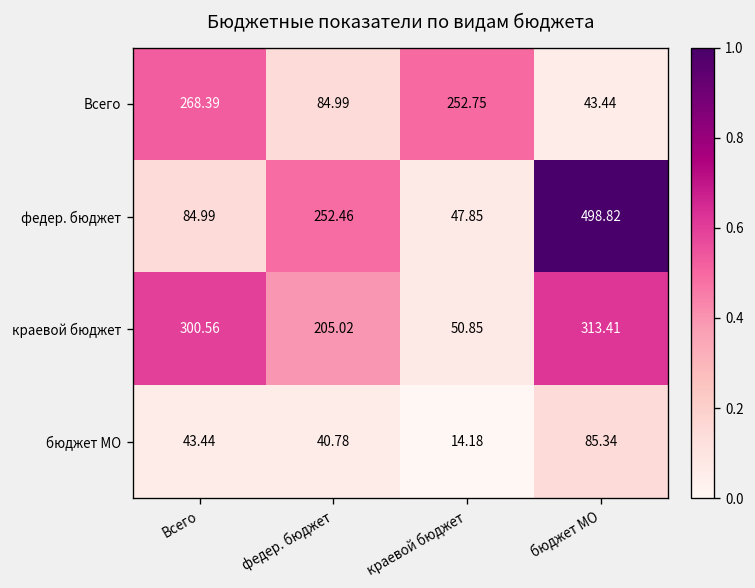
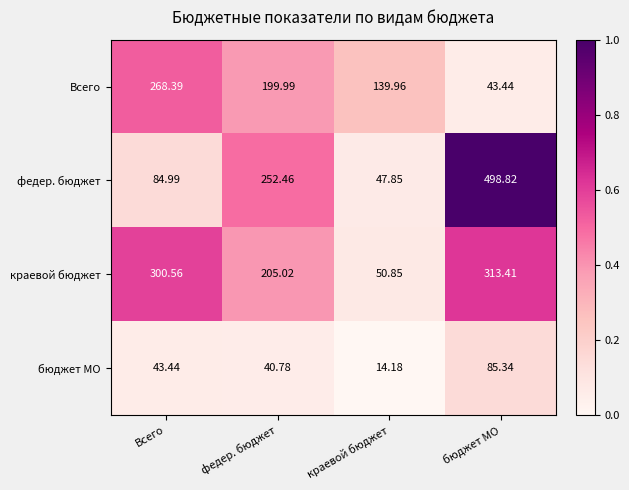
  {
    "Всего": {
      "Всего": 268.39,
-     "федер. бюджет": 84.99,
-     "краевой бюджет": 252.75,
+     "федер. бюджет": 199.99,
+     "краевой бюджет": 139.96,
      "бюджет МО": 43.44
    },
    "федер. бюджет": {
      "Всего": 84.99,
      "федер. бюджет": 252.46,
      "краевой бюджет": 47.85,
      "бюджет МО": 498.82
    },
    "краевой бюджет": {
      "Всего": 300.56,
      "федер. бюджет": 205.02,
      "краевой бюджет": 50.85,
      "бюджет МО": 313.41
    },
    "бюджет МО": {
      "Всего": 43.44,
      "федер. бюджет": 40.78,
      "краевой бюджет": 14.18,
      "бюджет МО": 85.34
    }
  }
